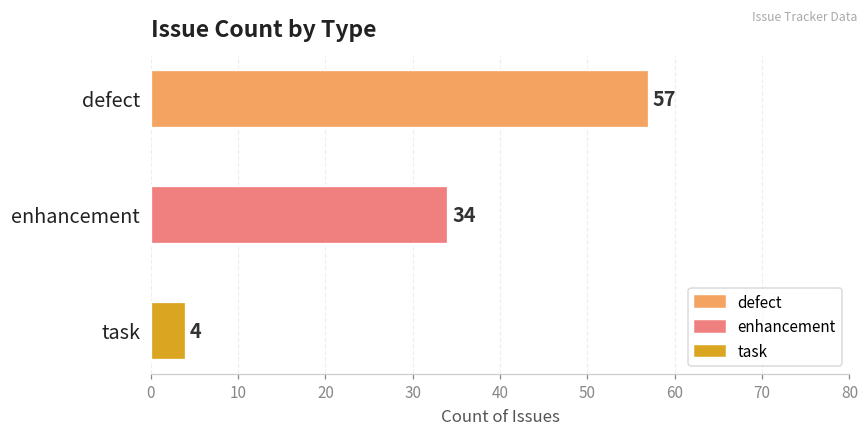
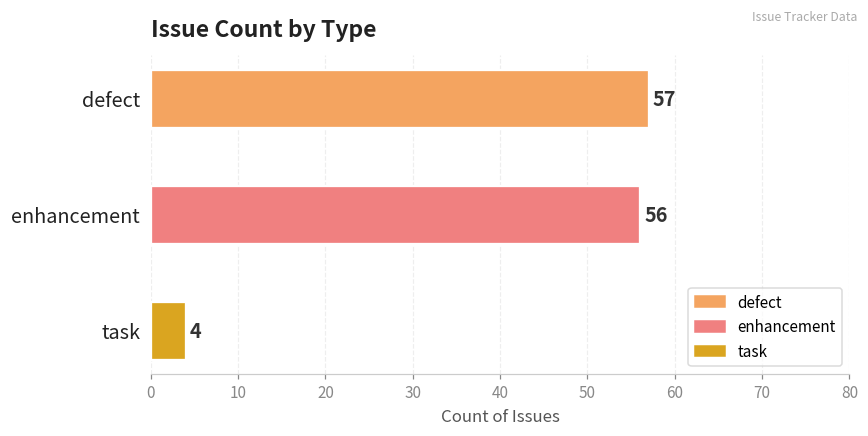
  {
    "defect": 57,
-   "enhancement": 34,
+   "enhancement": 56,
    "task": 4
  }
